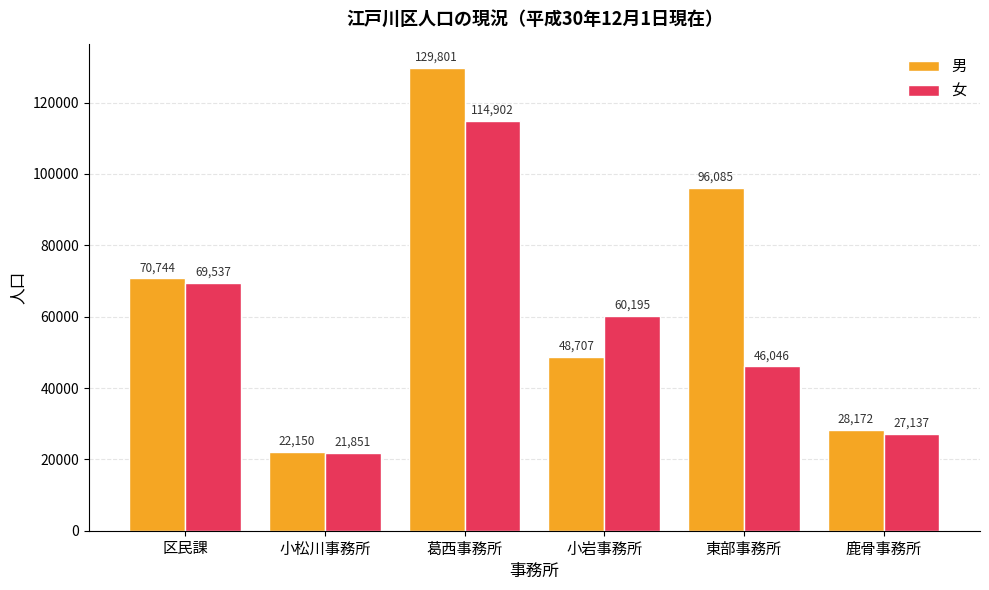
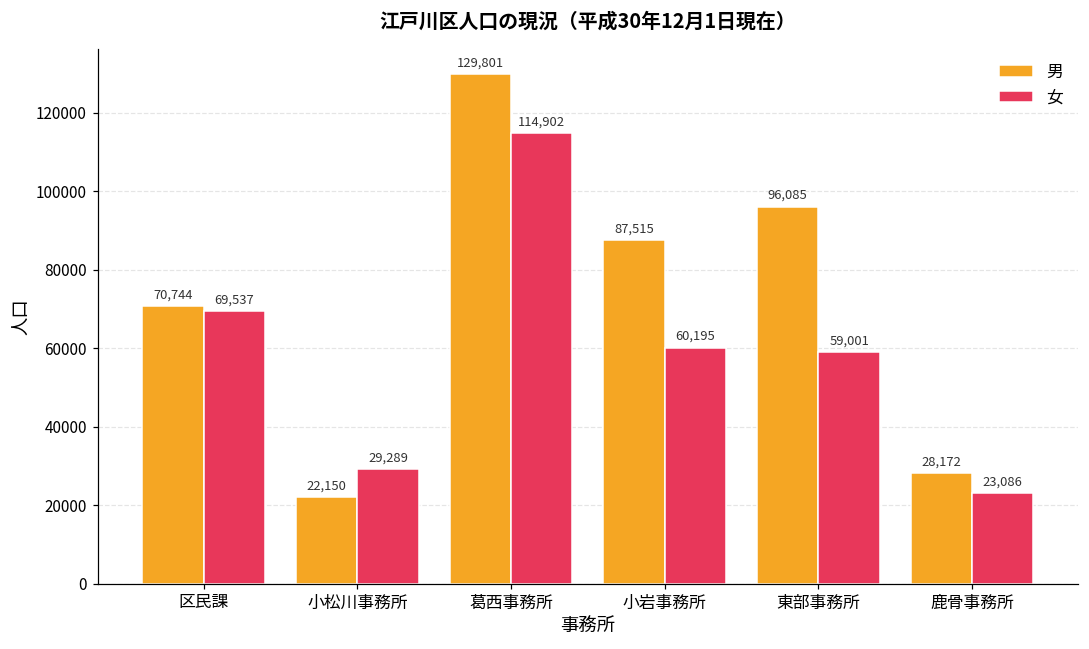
  {
    "男": {
      "区民課": "70,744",
      "小松川事務所": "22,150",
      "葛西事務所": "129,801",
-     "小岩事務所": "48,707",
+     "小岩事務所": "87,515",
      "東部事務所": "96,085",
      "鹿骨事務所": "28,172"
    },
    "女": {
      "区民課": "69,537",
-     "小松川事務所": "21,851",
+     "小松川事務所": "29,289",
      "葛西事務所": "114,902",
      "小岩事務所": "60,195",
-     "東部事務所": "46,046",
-     "鹿骨事務所": "27,137"
+     "東部事務所": "59,001",
+     "鹿骨事務所": "23,086"
    }
  }
